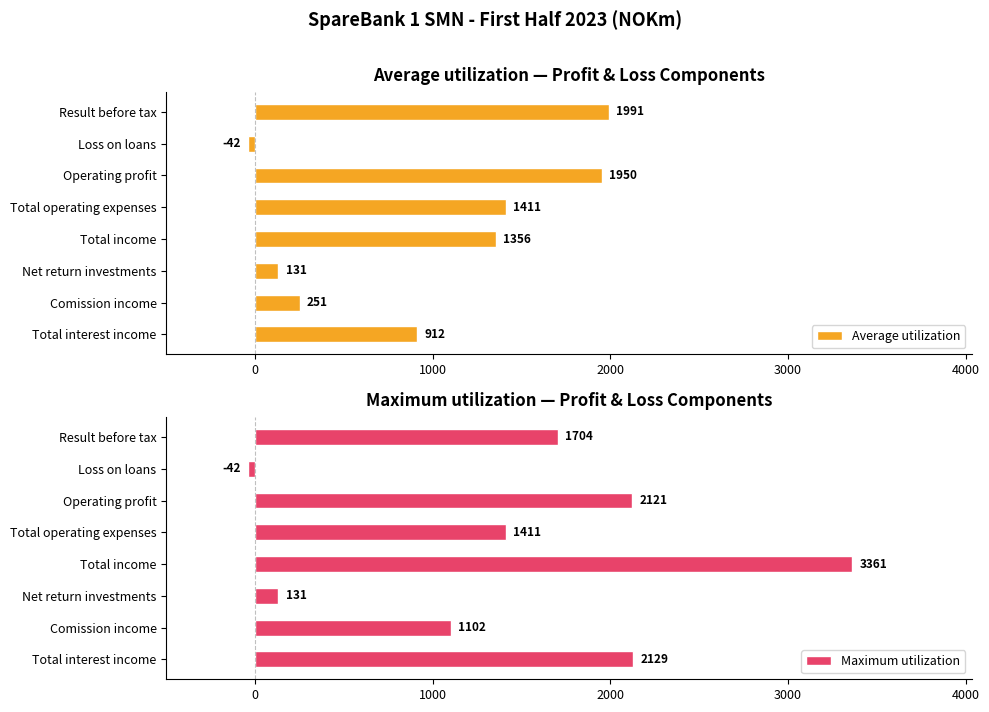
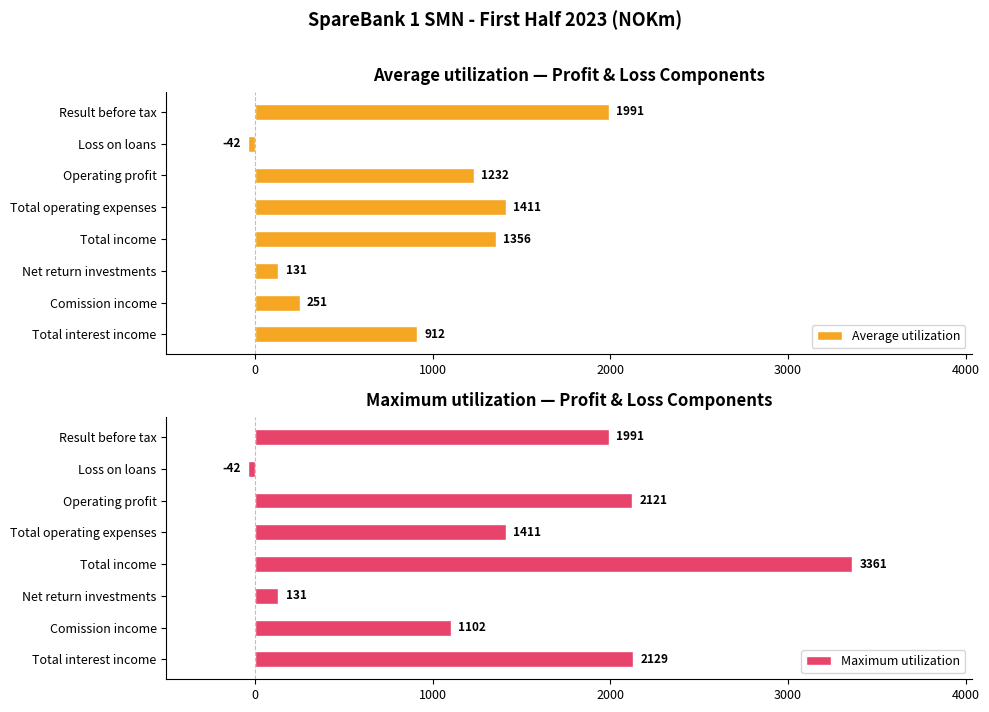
  {
    "Average utilization — Profit & Loss Components": {
      "Result before tax": 1991,
      "Loss on loans": -42,
-     "Operating profit": 1950,
+     "Operating profit": 1232,
      "Total operating expenses": 1411,
      "Total income": 1356,
      "Net return investments": 131,
      "Comission income": 251,
      "Total interest income": 912
    },
    "Maximum utilization — Profit & Loss Components": {
-     "Result before tax": 1704,
+     "Result before tax": 1991,
      "Loss on loans": -42,
      "Operating profit": 2121,
      "Total operating expenses": 1411,
      "Total income": 3361,
      "Net return investments": 131,
      "Comission income": 1102,
      "Total interest income": 2129
    }
  }
